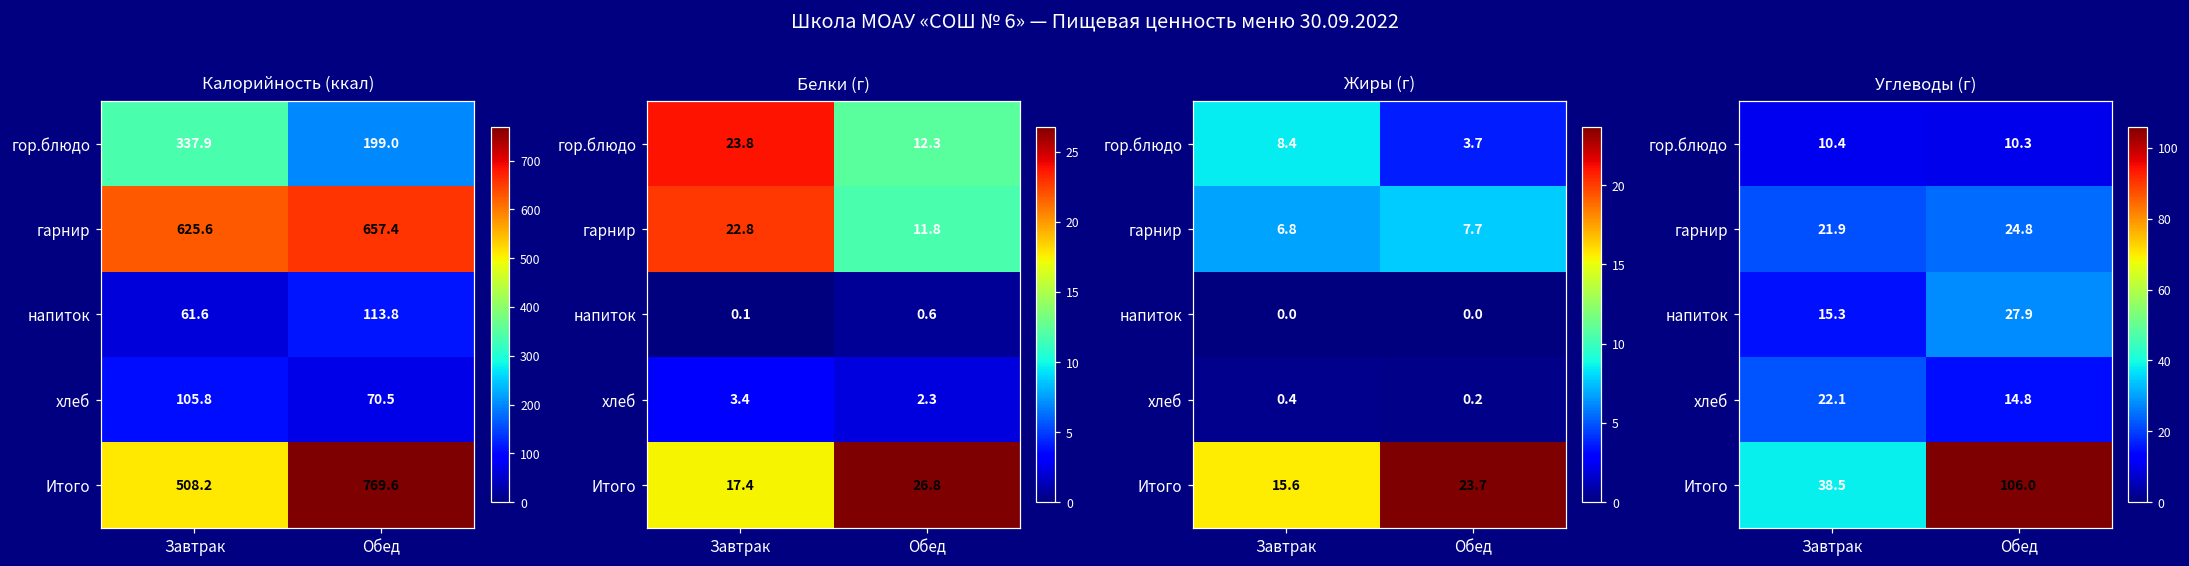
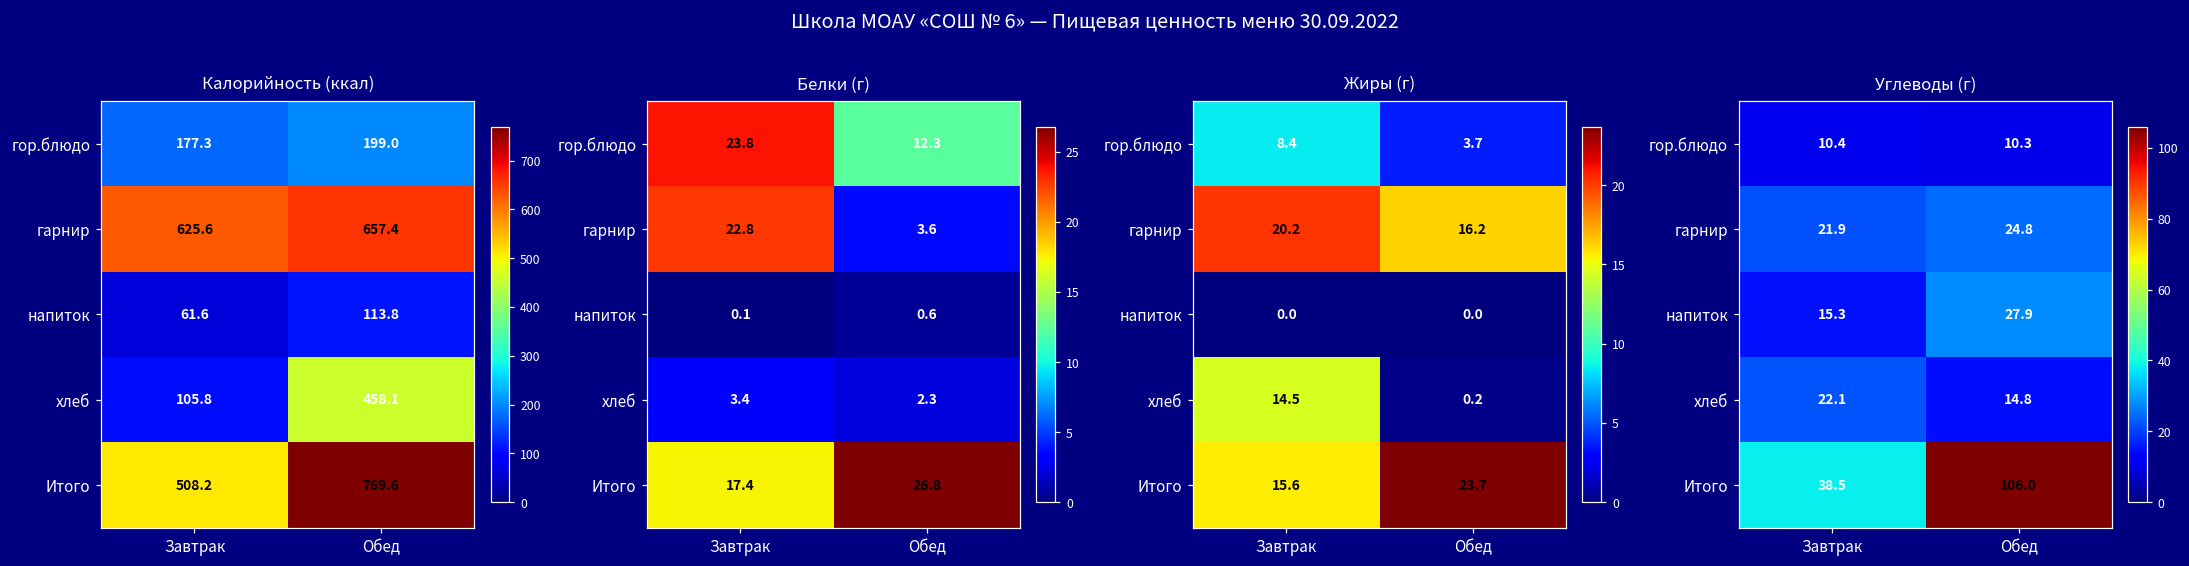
  {
    "Калорийность (ккал)": {
      "гор.блюдо": {
-       "Завтрак": 337.9,
+       "Завтрак": 177.3,
        "Обед": 199.0
      },
      "гарнир": {
        "Завтрак": 625.6,
        "Обед": 657.4
      },
      "напиток": {
        "Завтрак": 61.6,
        "Обед": 113.8
      },
      "хлеб": {
        "Завтрак": 105.8,
-       "Обед": 70.5
+       "Обед": 458.1
      },
      "Итого": {
        "Завтрак": 508.2,
        "Обед": 769.6
      }
    },
    "Белки (г)": {
      "гор.блюдо": {
        "Завтрак": 23.8,
        "Обед": 12.3
      },
      "гарнир": {
        "Завтрак": 22.8,
-       "Обед": 11.8
+       "Обед": 3.6
      },
      "напиток": {
        "Завтрак": 0.1,
        "Обед": 0.6
      },
      "хлеб": {
        "Завтрак": 3.4,
        "Обед": 2.3
      },
      "Итого": {
        "Завтрак": 17.4,
        "Обед": 26.8
      }
    },
    "Жиры (г)": {
      "гор.блюдо": {
        "Завтрак": 8.4,
        "Обед": 3.7
      },
      "гарнир": {
-       "Завтрак": 6.8,
-       "Обед": 7.7
+       "Завтрак": 20.2,
+       "Обед": 16.2
      },
      "напиток": {
        "Завтрак": 0.0,
        "Обед": 0.0
      },
      "хлеб": {
-       "Завтрак": 0.4,
+       "Завтрак": 14.5,
        "Обед": 0.2
      },
      "Итого": {
        "Завтрак": 15.6,
        "Обед": 23.7
      }
    },
    "Углеводы (г)": {
      "гор.блюдо": {
        "Завтрак": 10.4,
        "Обед": 10.3
      },
      "гарнир": {
        "Завтрак": 21.9,
        "Обед": 24.8
      },
      "напиток": {
        "Завтрак": 15.3,
        "Обед": 27.9
      },
      "хлеб": {
        "Завтрак": 22.1,
        "Обед": 14.8
      },
      "Итого": {
        "Завтрак": 38.5,
        "Обед": 106.0
      }
    }
  }
